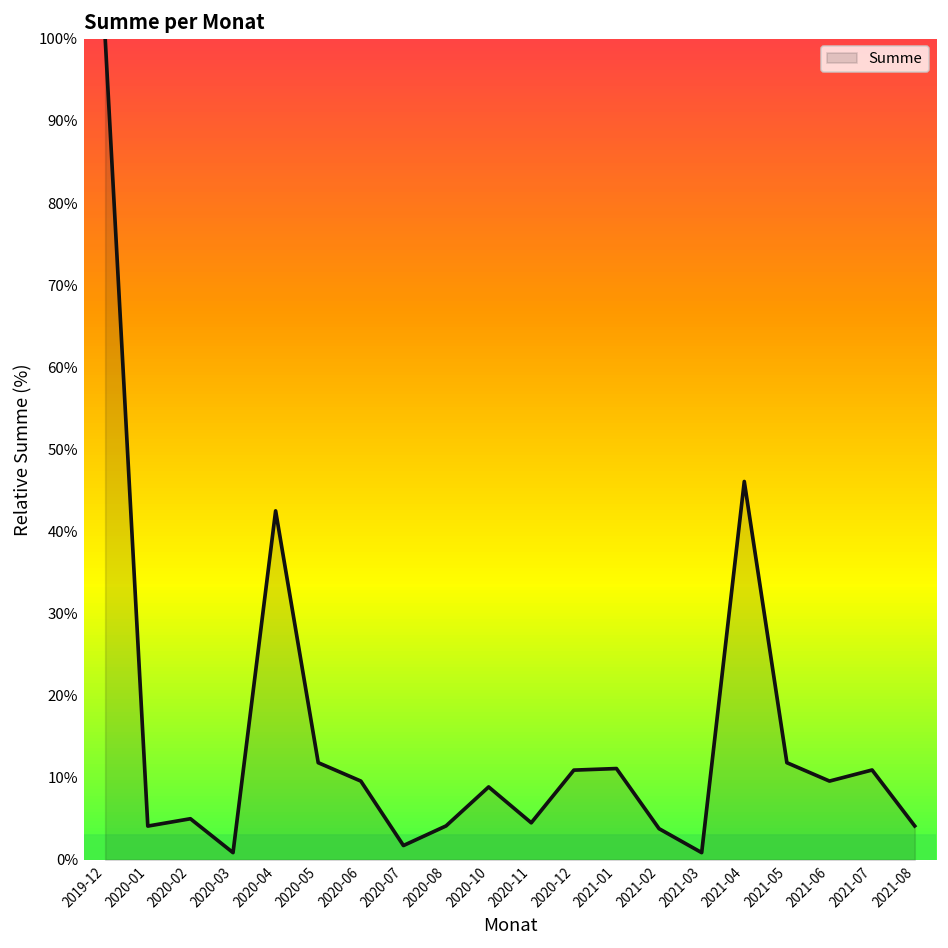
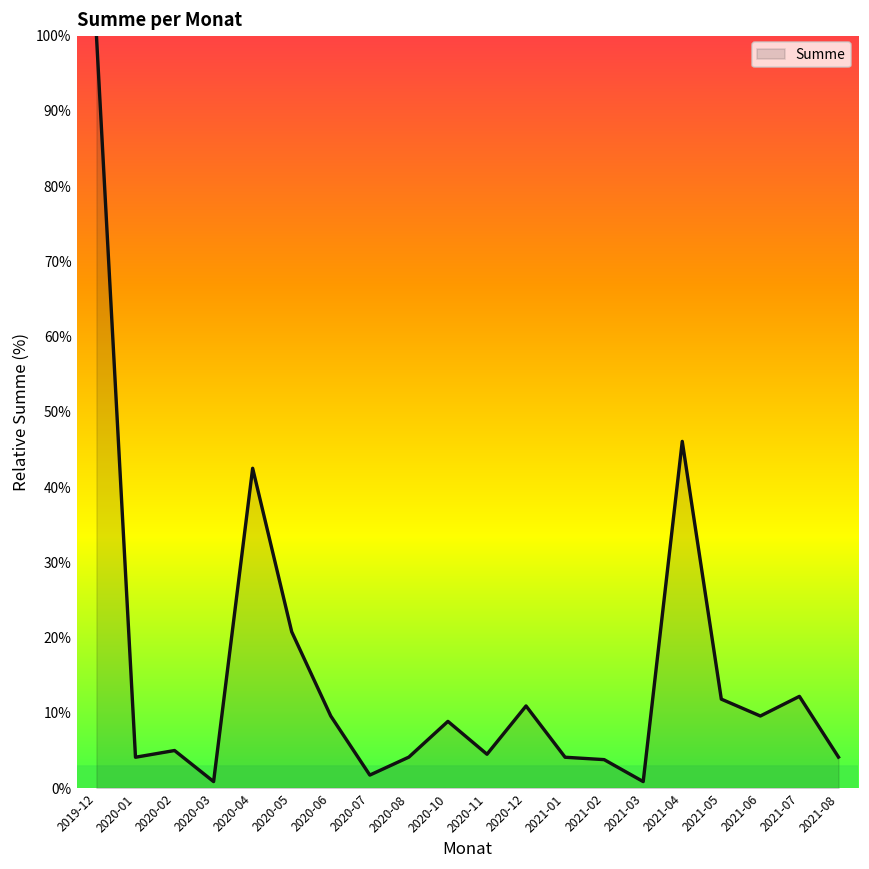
  {
    "2019-12": "100%",
    "2020-01": "4%",
    "2020-02": "5%",
    "2020-04": "43%",
-   "2020-05": "12%",
+   "2020-05": "21%",
    "2020-06": "10%",
    "2020-08": "4%",
    "2020-10": "9%",
    "2020-11": "5%",
    "2020-12": "11%",
-   "2021-01": "11%",
+   "2021-01": "4%",
    "2021-02": "4%",
    "2021-04": "46%",
    "2021-05": "12%",
    "2021-06": "10%",
-   "2021-07": "11%",
+   "2021-07": "12%",
    "2021-08": "4%"
  }
